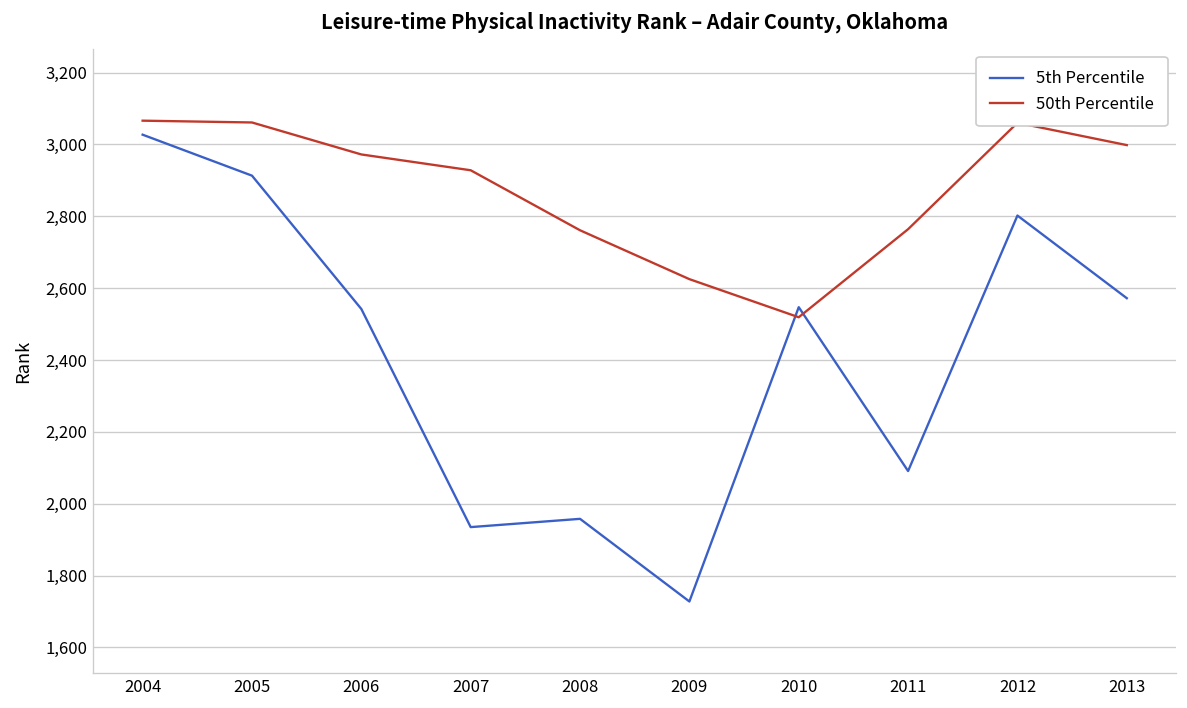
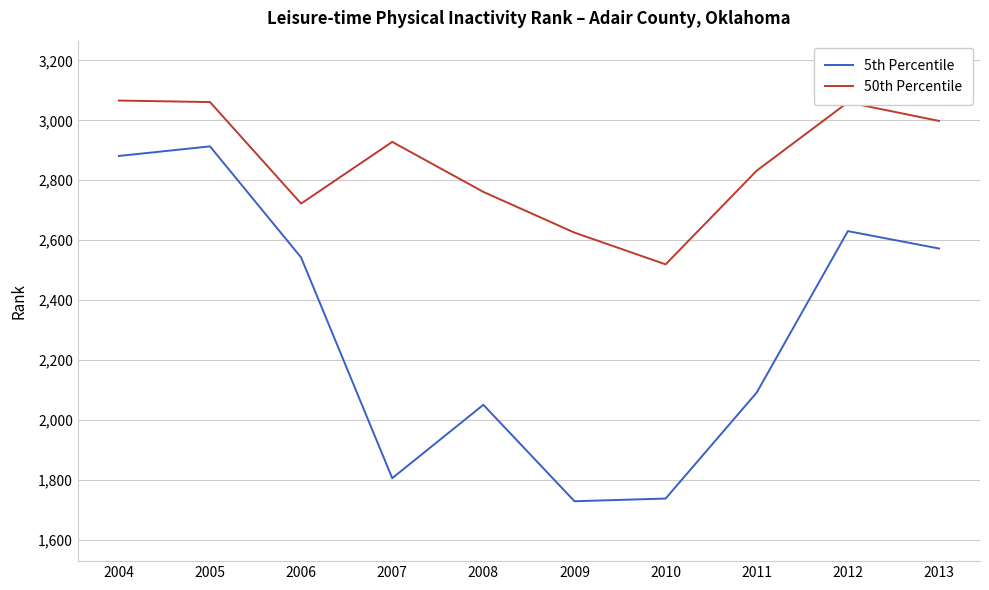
  {
    "5th Percentile": {
-     "2004": "3,030",
+     "2004": "2,880",
      "2005": "2,910",
      "2006": "2,540",
-     "2007": "1,940",
-     "2008": "1,960",
+     "2007": "1,810",
+     "2008": "2,050",
      "2009": "1,730",
-     "2010": "2,550",
+     "2010": "1,740",
      "2011": "2,090",
-     "2012": "2,800",
+     "2012": "2,630",
      "2013": "2,570"
    },
    "50th Percentile": {
      "2004": "3,070",
      "2005": "3,060",
-     "2006": "2,970",
+     "2006": "2,720",
      "2007": "2,930",
      "2008": "2,760",
      "2009": "2,630",
      "2010": "2,520",
-     "2011": "2,760",
+     "2011": "2,830",
      "2013": "3,000"
    }
  }
